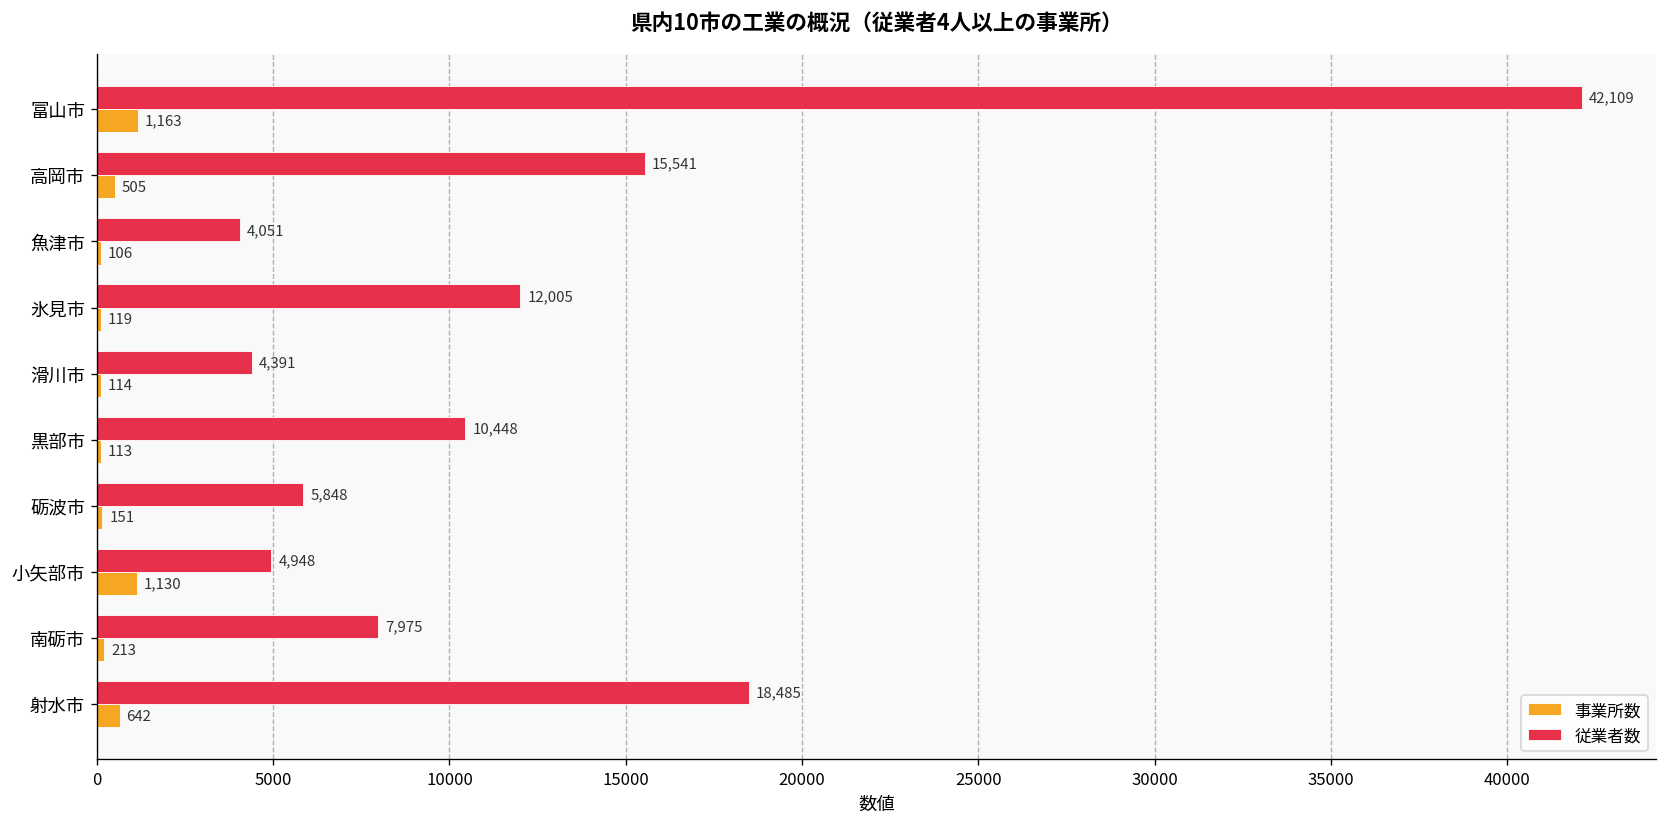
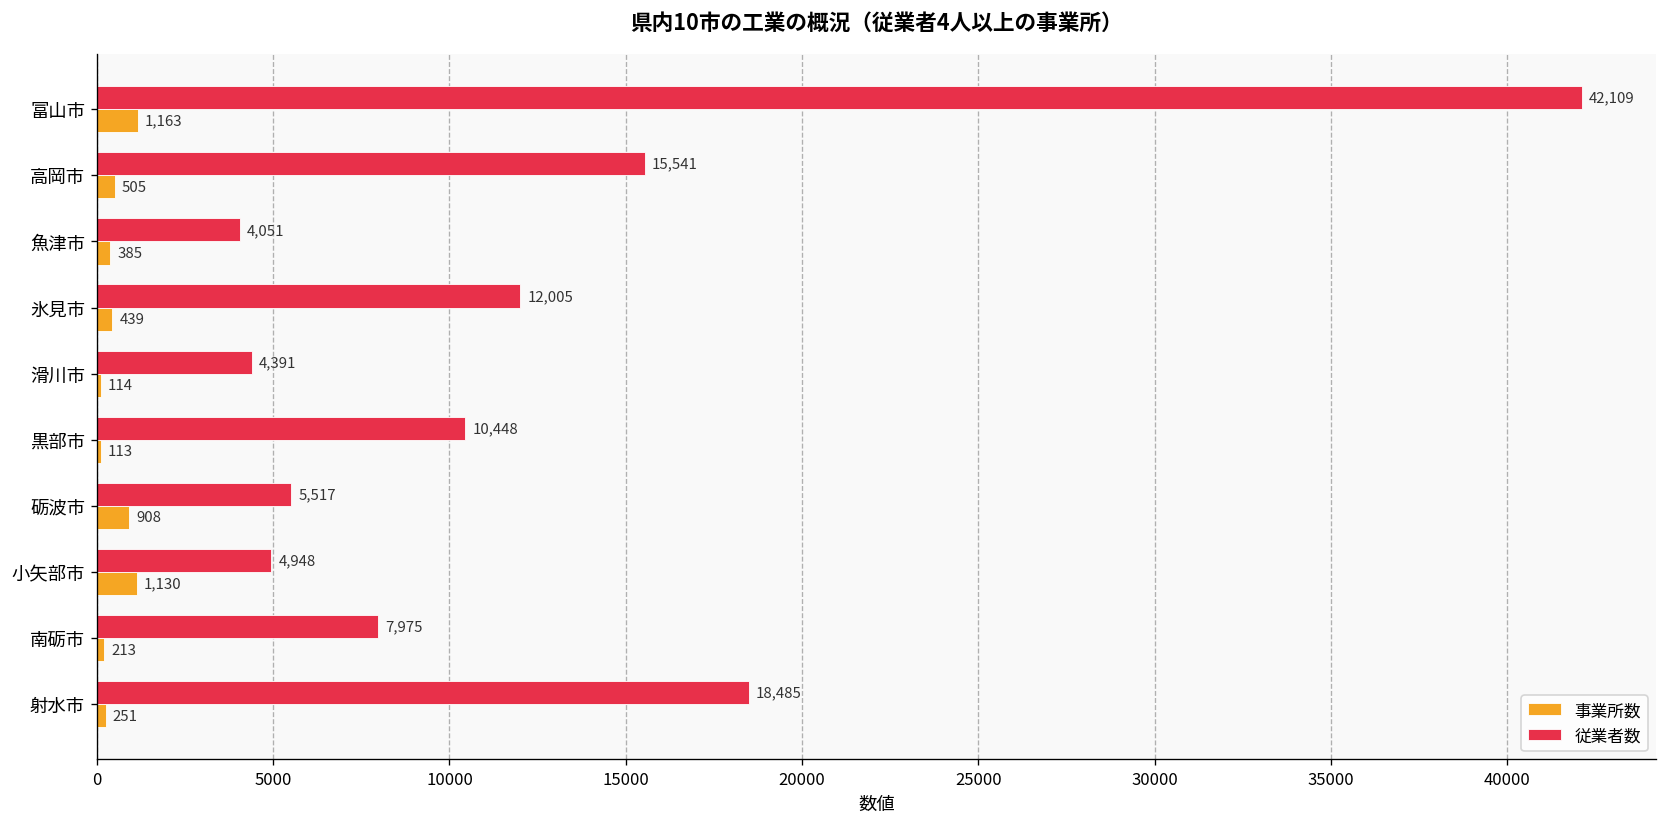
  {
    "事業所数": {
      "富山市": "1,163",
      "高岡市": "505",
-     "魚津市": "106",
-     "氷見市": "119",
+     "魚津市": "385",
+     "氷見市": "439",
      "滑川市": "114",
      "黒部市": "113",
-     "砺波市": "151",
+     "砺波市": "908",
      "小矢部市": "1,130",
      "南砺市": "213",
-     "射水市": "642"
+     "射水市": "251"
    },
    "従業者数": {
      "富山市": "42,109",
      "高岡市": "15,541",
      "魚津市": "4,051",
      "氷見市": "12,005",
      "滑川市": "4,391",
      "黒部市": "10,448",
-     "砺波市": "5,848",
+     "砺波市": "5,517",
      "小矢部市": "4,948",
      "南砺市": "7,975",
      "射水市": "18,485"
    }
  }
